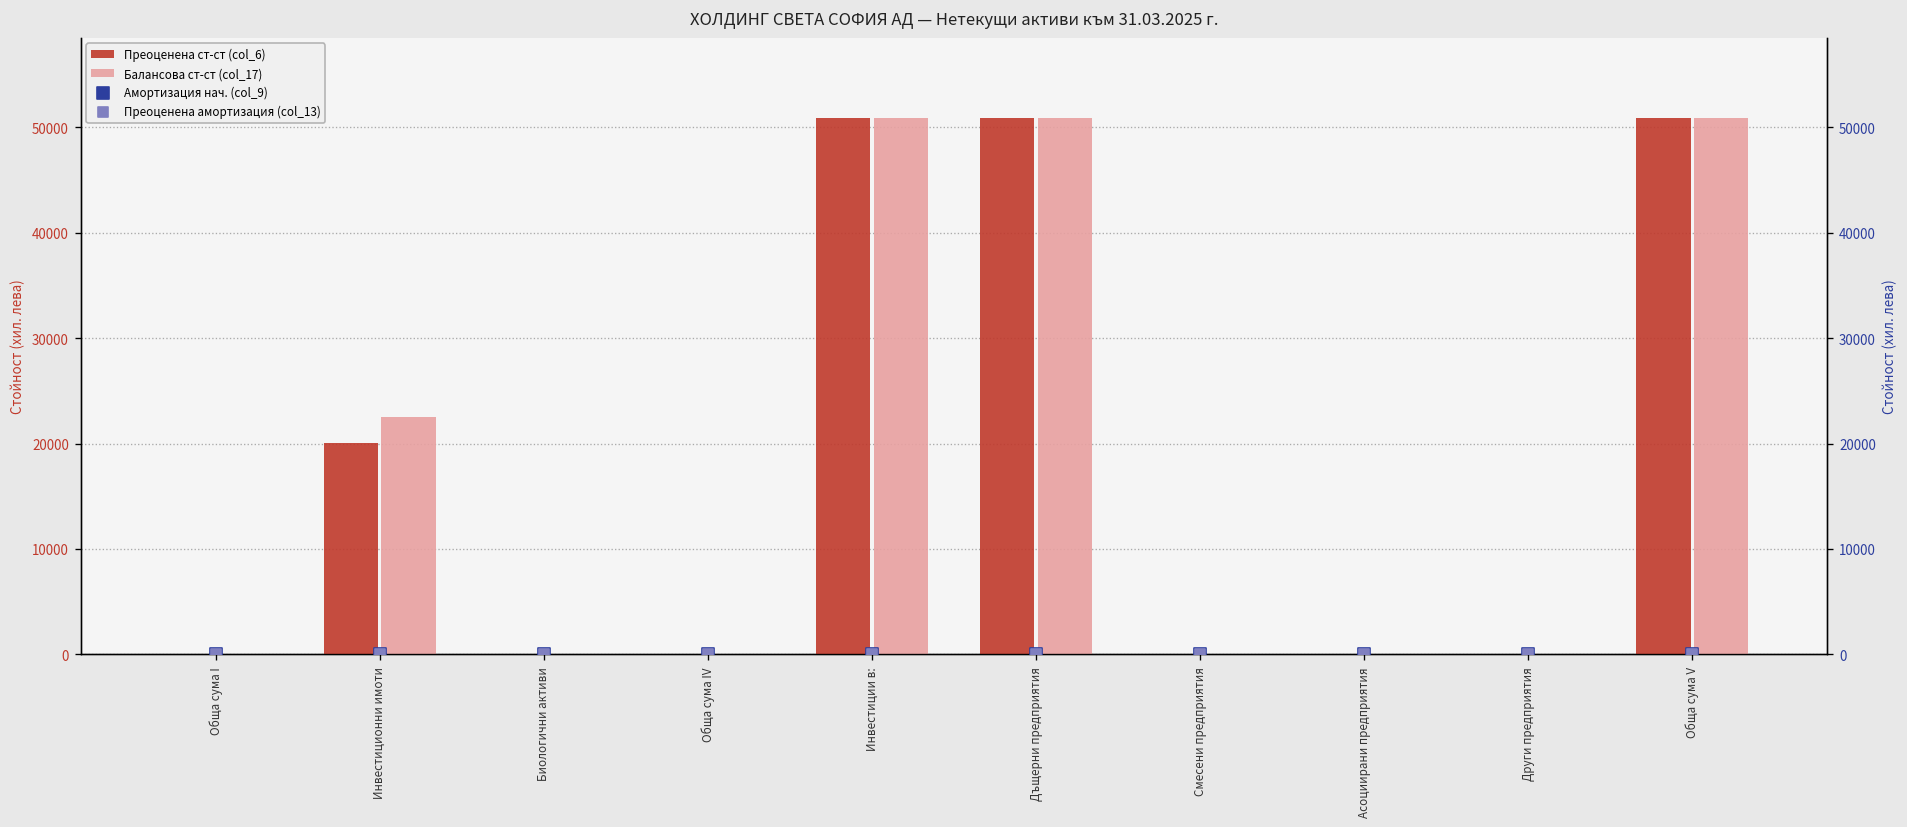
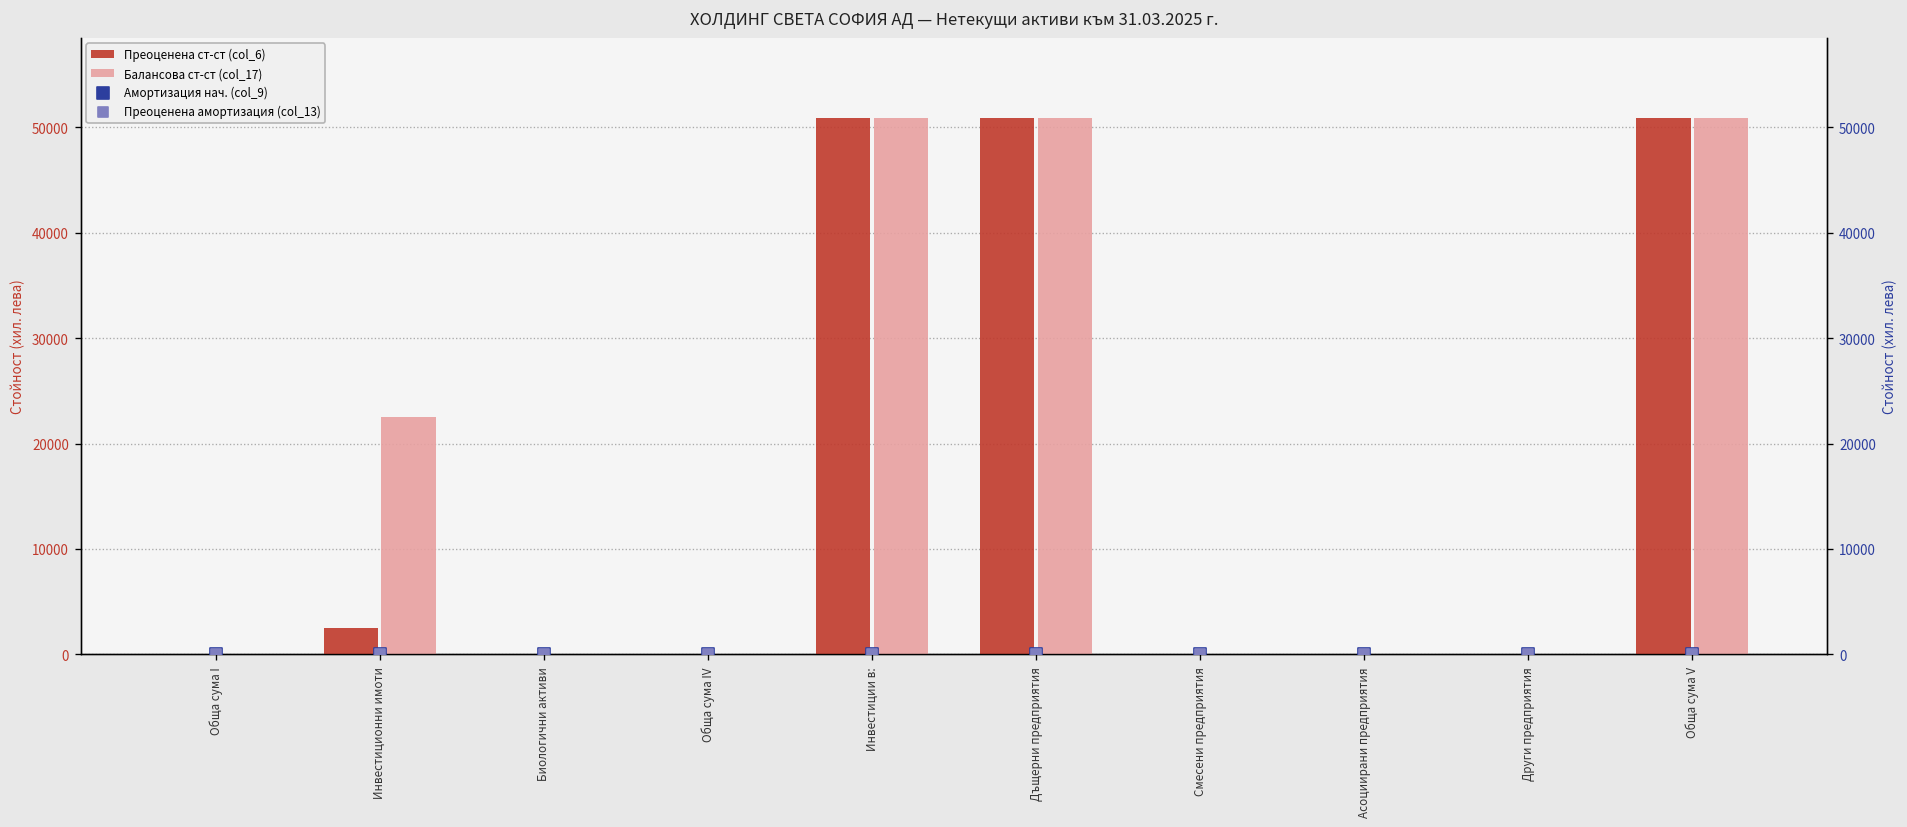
  {
    "Преоценена ст-ст (col_6)": {
      "Обща сума I": 0,
-     "Инвестиционни имоти": 20000,
+     "Инвестиционни имоти": 3000,
      "Биологични активи": 0,
      "Обща сума IV": 0,
      "Инвестиции в:": 51000,
      "Дъщерни предприятия": 51000,
      "Смесени предприятия": 0,
      "Асоциирани предприятия": 0,
      "Други предприятия": 0,
      "Обща сума V": 51000
    },
    "Балансова ст-ст (col_17)": {
      "Обща сума I": 0,
      "Инвестиционни имоти": 23000,
      "Биологични активи": 0,
      "Обща сума IV": 0,
      "Инвестиции в:": 51000,
      "Дъщерни предприятия": 51000,
      "Смесени предприятия": 0,
      "Асоциирани предприятия": 0,
      "Други предприятия": 0,
      "Обща сума V": 51000
    }
  }
